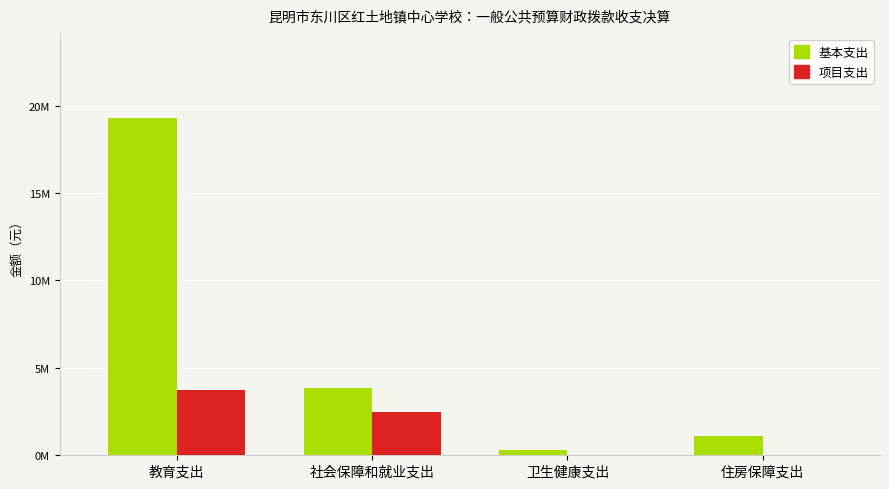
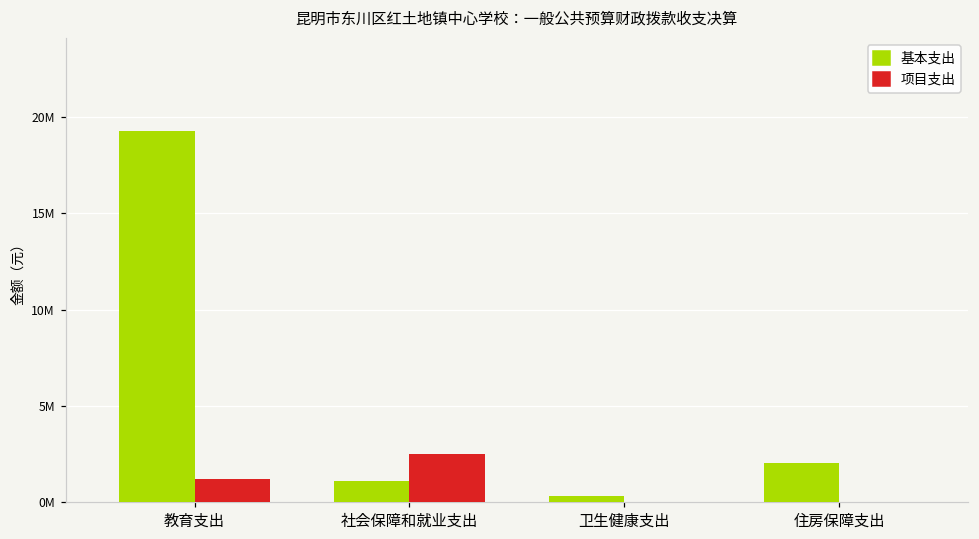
  {
    "基本支出": {
      "教育支出": 19300000,
-     "社会保障和就业支出": 3800000,
+     "社会保障和就业支出": 1100000,
      "卫生健康支出": 300000,
-     "住房保障支出": 1100000
+     "住房保障支出": 2000000
    },
    "项目支出": {
-     "教育支出": 3700000,
+     "教育支出": 1200000,
      "社会保障和就业支出": 2500000,
      "卫生健康支出": 0,
      "住房保障支出": 0
    }
  }
